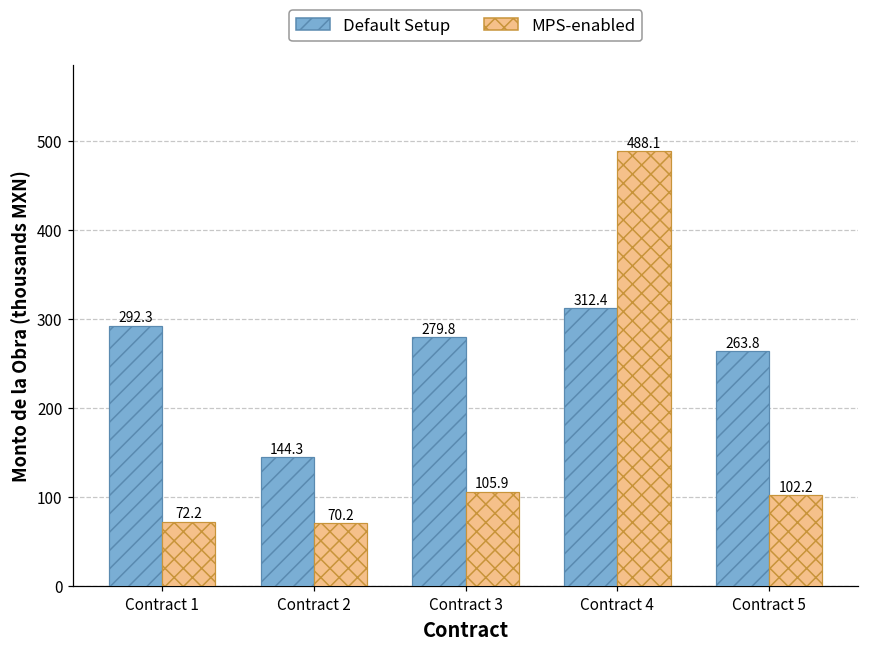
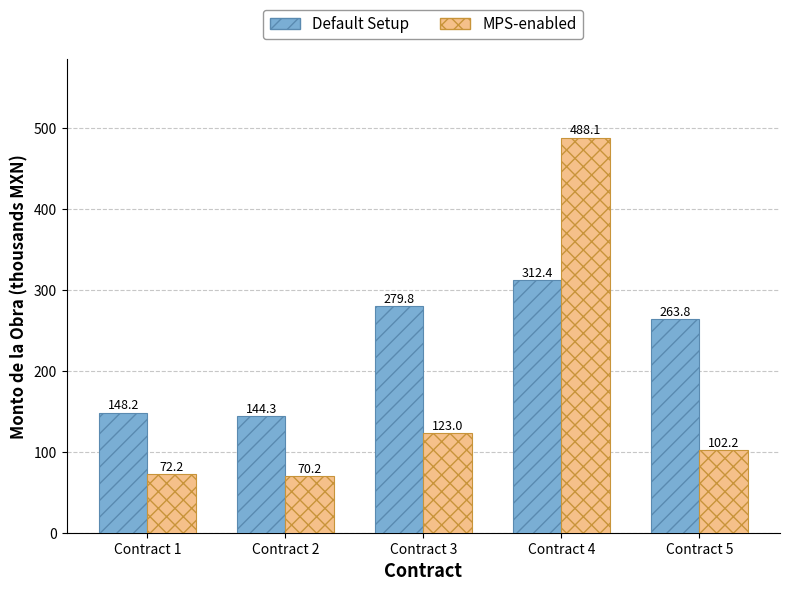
  {
    "Default Setup": {
-     "Contract 1": 292.3,
+     "Contract 1": 148.2,
      "Contract 2": 144.3,
      "Contract 3": 279.8,
      "Contract 4": 312.4,
      "Contract 5": 263.8
    },
    "MPS-enabled": {
      "Contract 1": 72.2,
      "Contract 2": 70.2,
-     "Contract 3": 105.9,
+     "Contract 3": 123.0,
      "Contract 4": 488.1,
      "Contract 5": 102.2
    }
  }
